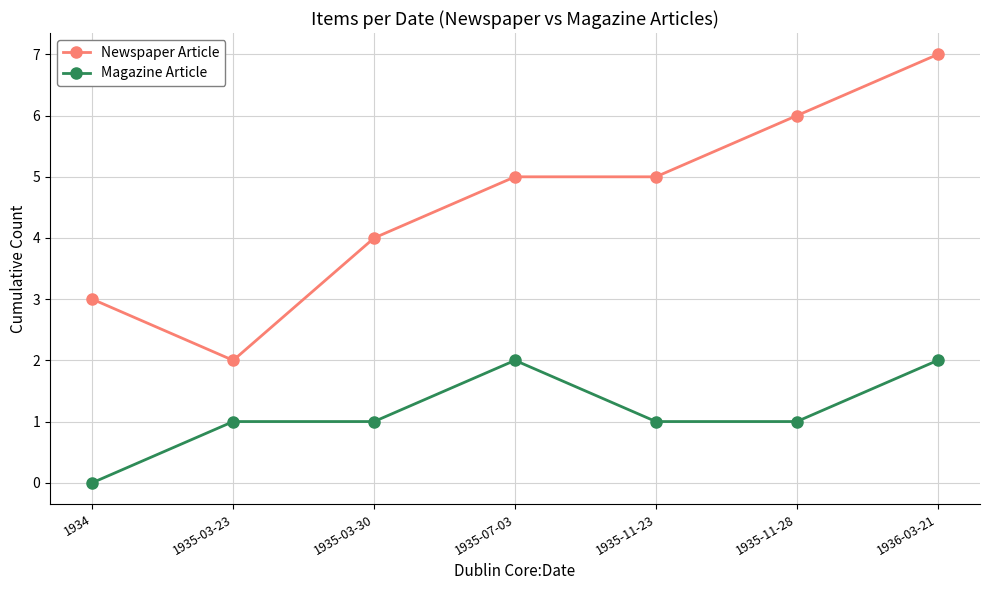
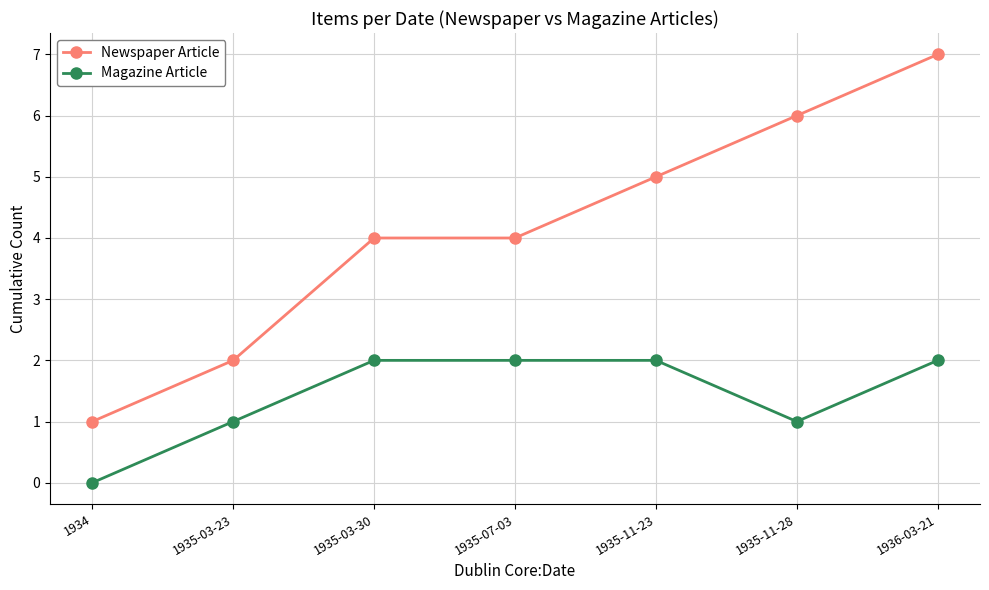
  {
    "Newspaper Article": {
-     "1934": 3,
+     "1934": 1,
      "1935-03-23": 2,
      "1935-03-30": 4,
-     "1935-07-03": 5,
+     "1935-07-03": 4,
      "1935-11-23": 5,
      "1935-11-28": 6,
      "1936-03-21": 7
    },
    "Magazine Article": {
      "1934": 0,
      "1935-03-23": 1,
-     "1935-03-30": 1,
+     "1935-03-30": 2,
      "1935-07-03": 2,
-     "1935-11-23": 1,
+     "1935-11-23": 2,
      "1935-11-28": 1,
      "1936-03-21": 2
    }
  }
